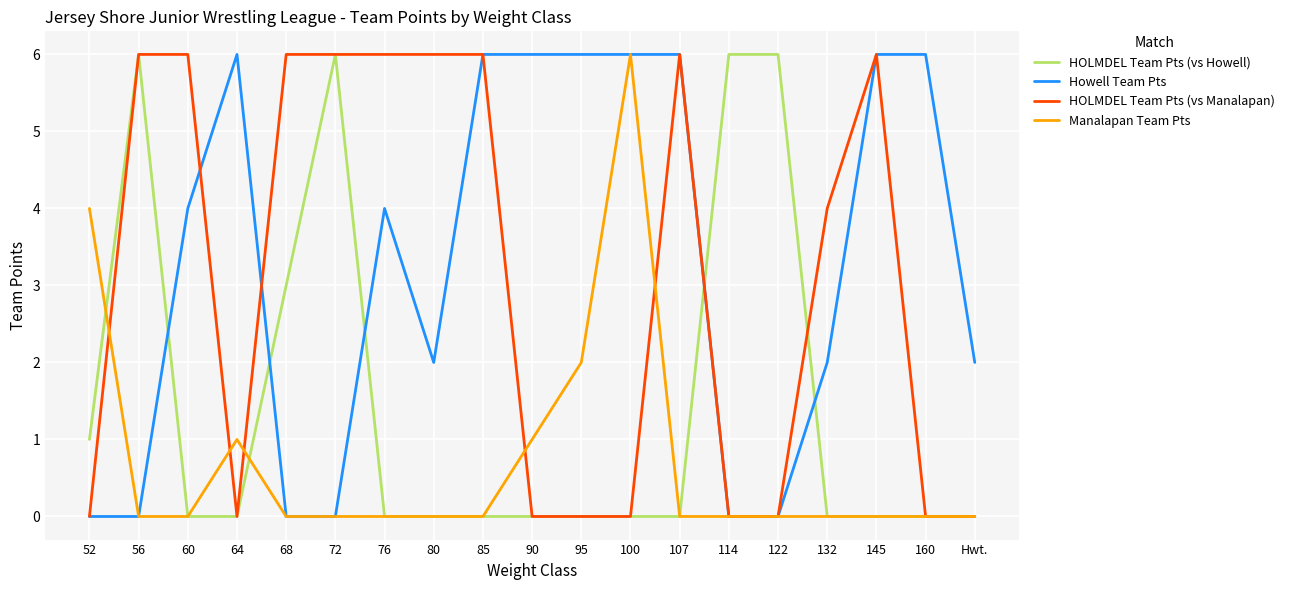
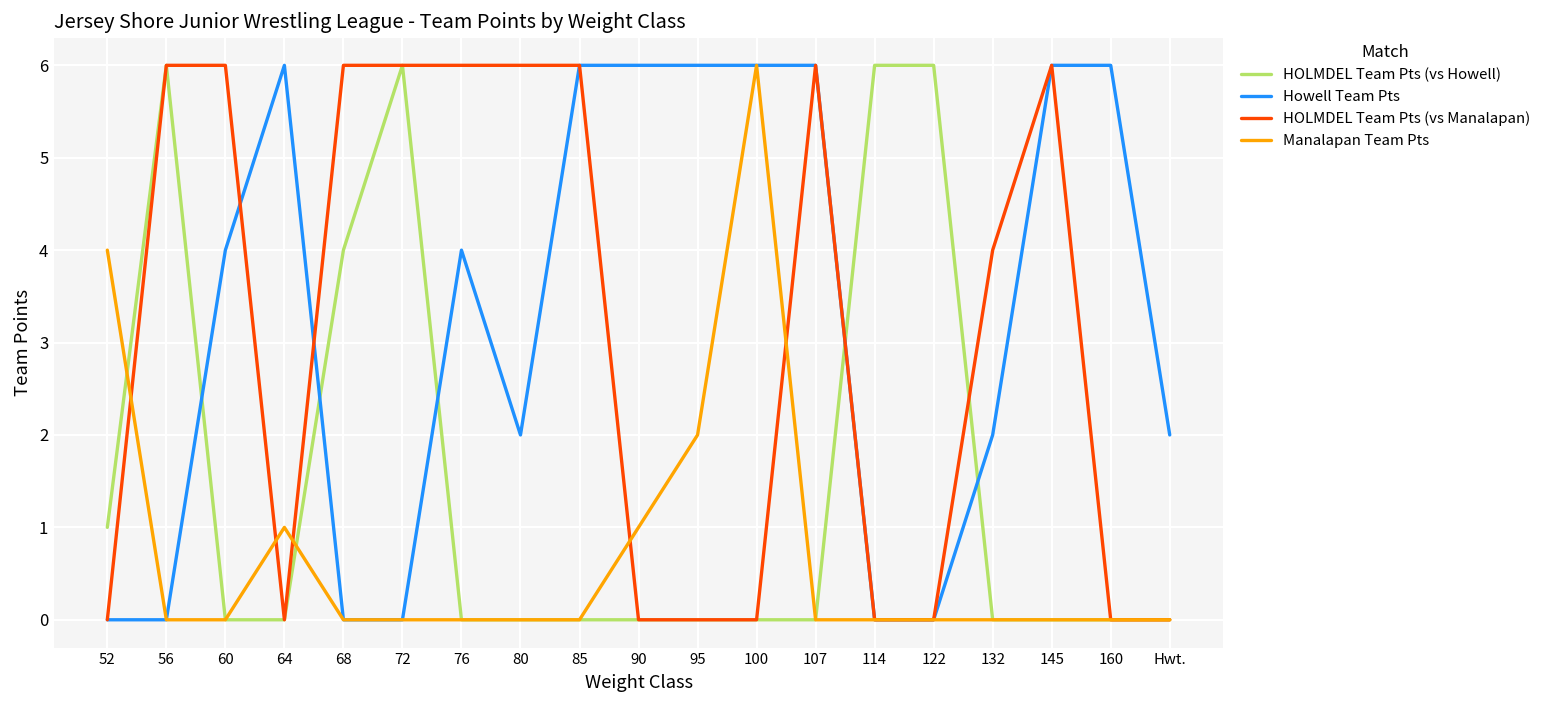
  {
    "HOLMDEL Team Pts (vs Howell)": {
      "52": 1,
-     "68": 3,
+     "68": 4,
      "114": 6,
      "122": 6
    },
    "Howell Team Pts": {
      "60": 4,
      "64": 6,
      "76": 4,
      "80": 2,
      "90": 6,
      "95": 6,
      "132": 2,
      "160": 6,
      "Hwt.": 2
    },
    "HOLMDEL Team Pts (vs Manalapan)": {
      "60": 6,
      "68": 6,
      "76": 6,
      "80": 6,
      "132": 4
    },
    "Manalapan Team Pts": {
      "52": 4,
      "64": 1,
      "90": 1,
      "95": 2
    }
  }
